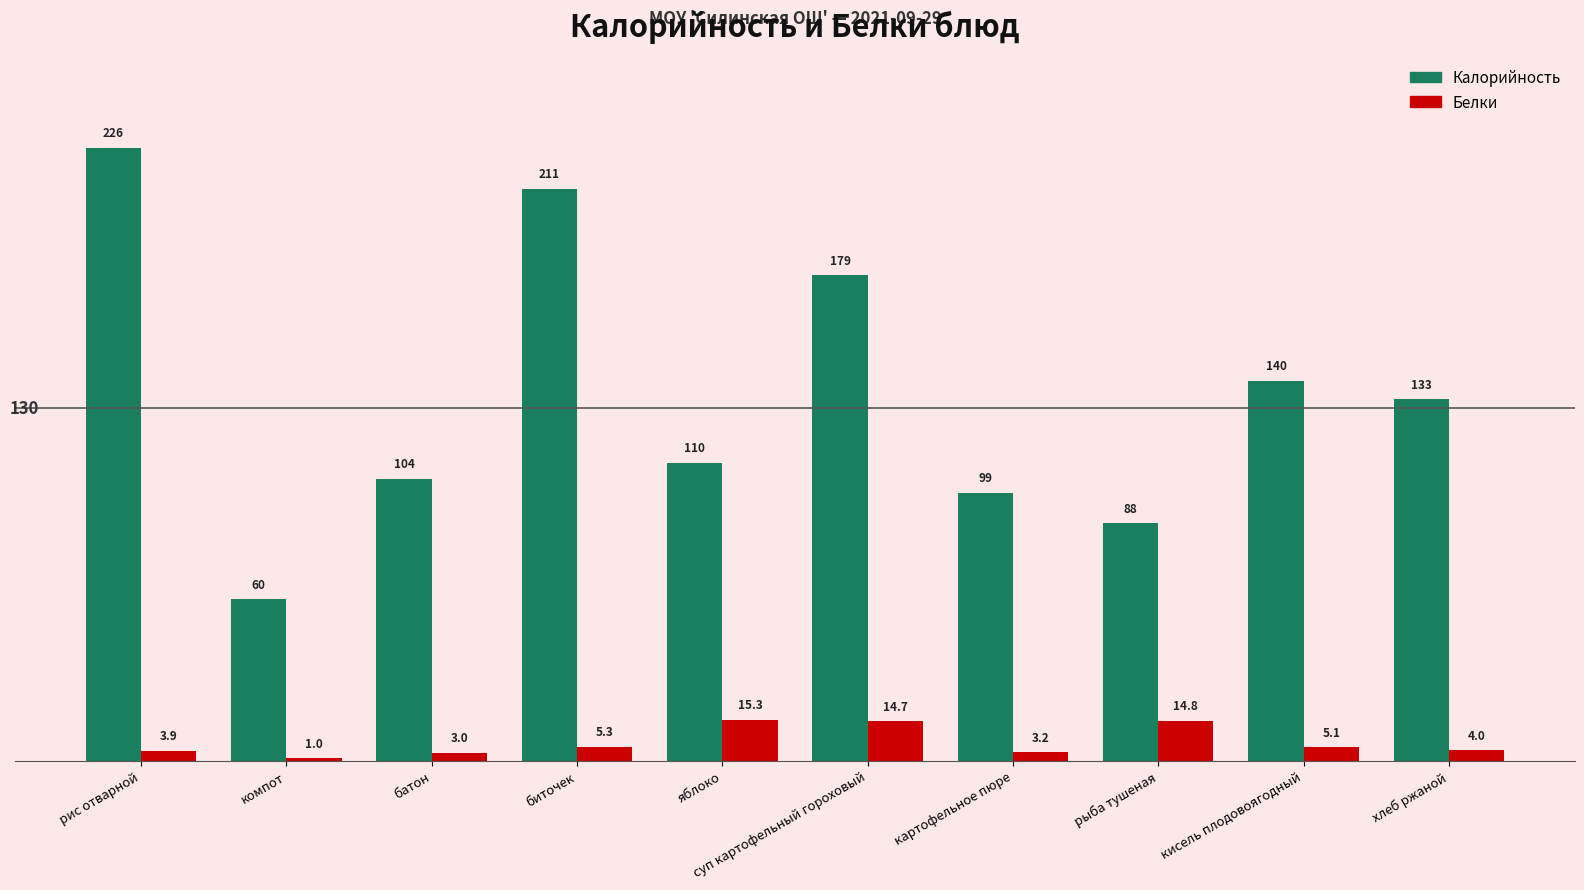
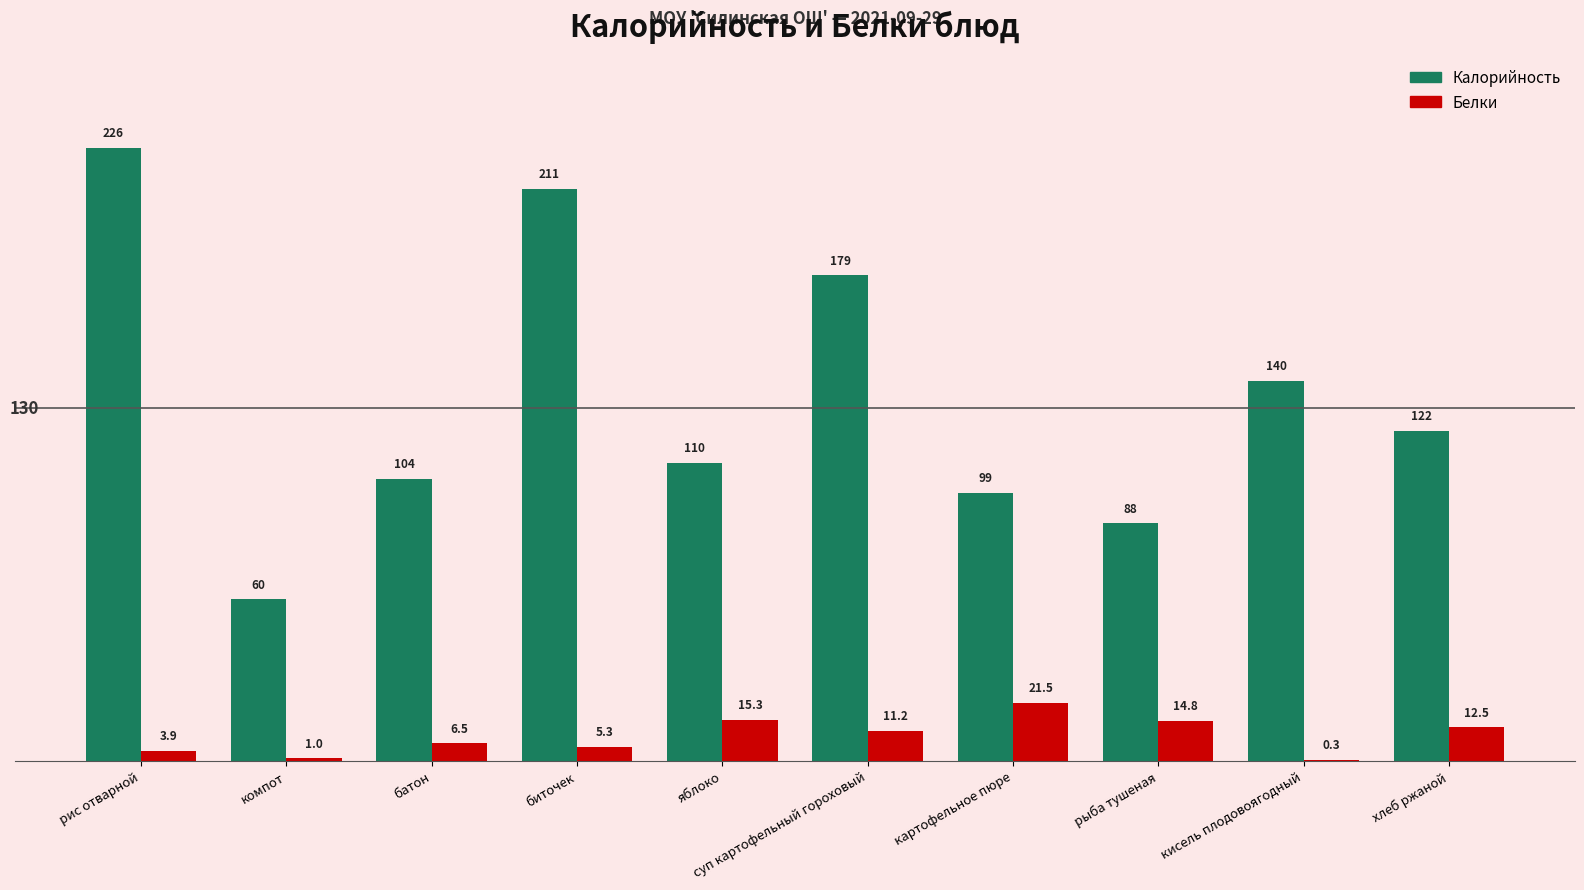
  {
    "Калорийность": {
      "рис отварной": 226,
      "компот": 60,
      "батон": 104,
      "биточек": 211,
      "яблоко": 110,
      "суп картофельный гороховый": 179,
      "картофельное пюре": 99,
      "рыба тушеная": 88,
      "кисель плодовоягодный": 140,
-     "хлеб ржаной": 133
+     "хлеб ржаной": 122
    },
    "Белки": {
      "рис отварной": 3.9,
      "компот": 1.0,
-     "батон": 3.0,
+     "батон": 6.5,
      "биточек": 5.3,
      "яблоко": 15.3,
-     "суп картофельный гороховый": 14.7,
-     "картофельное пюре": 3.2,
+     "суп картофельный гороховый": 11.2,
+     "картофельное пюре": 21.5,
      "рыба тушеная": 14.8,
-     "кисель плодовоягодный": 5.1,
-     "хлеб ржаной": 4.0
+     "кисель плодовоягодный": 0.3,
+     "хлеб ржаной": 12.5
    }
  }
